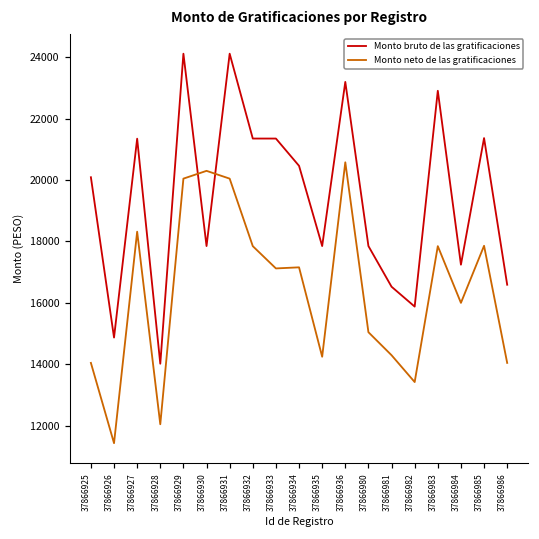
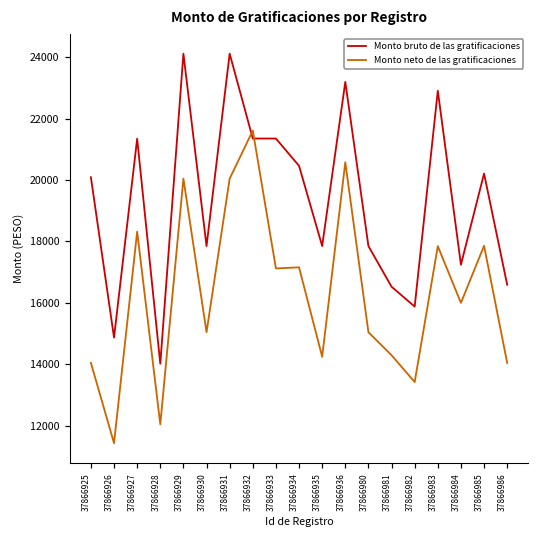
  {
    "Monto bruto de las gratificaciones": {
      "37866925": 20100,
      "37866926": 14900,
      "37866927": 21400,
      "37866928": 14000,
      "37866929": 24100,
      "37866930": 17900,
      "37866931": 24100,
      "37866932": 21400,
      "37866933": 21400,
      "37866934": 20500,
      "37866935": 17900,
      "37866936": 23200,
      "37866980": 17900,
      "37866981": 16500,
      "37866982": 15900,
      "37866983": 22900,
      "37866984": 17200,
-     "37866985": 21400,
+     "37866985": 20200,
      "37866986": 16600
    },
    "Monto neto de las gratificaciones": {
      "37866925": 14000,
      "37866926": 11400,
      "37866927": 18300,
      "37866928": 12000,
      "37866929": 20000,
-     "37866930": 20300,
+     "37866930": 15000,
      "37866931": 20000,
-     "37866932": 17800,
+     "37866932": 21600,
      "37866933": 17100,
      "37866934": 17200,
      "37866935": 14200,
      "37866936": 20600,
      "37866980": 15000,
      "37866981": 14300,
      "37866982": 13400,
      "37866983": 17800,
      "37866984": 16000,
      "37866985": 17900,
      "37866986": 14000
    }
  }
